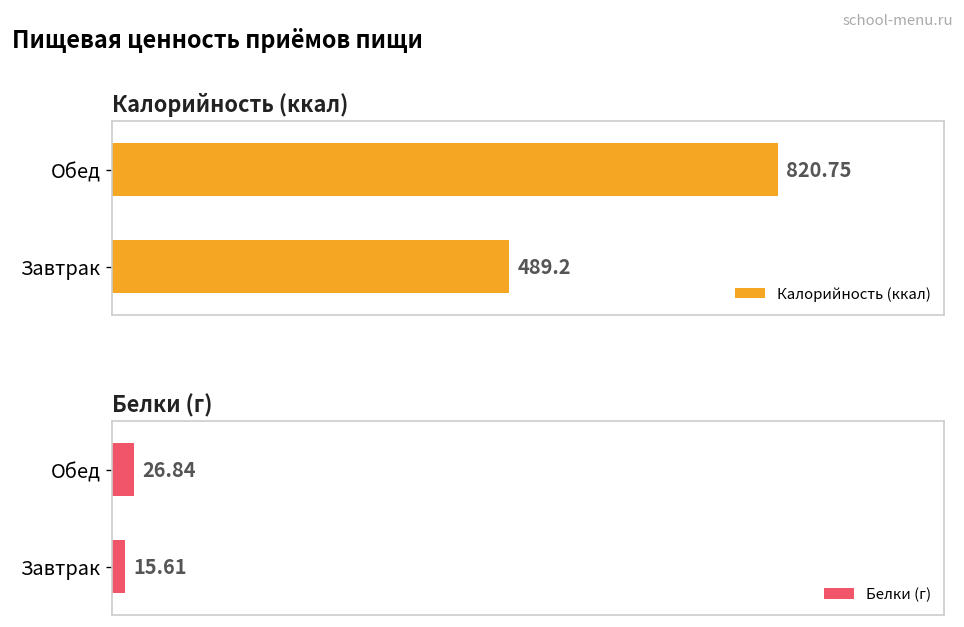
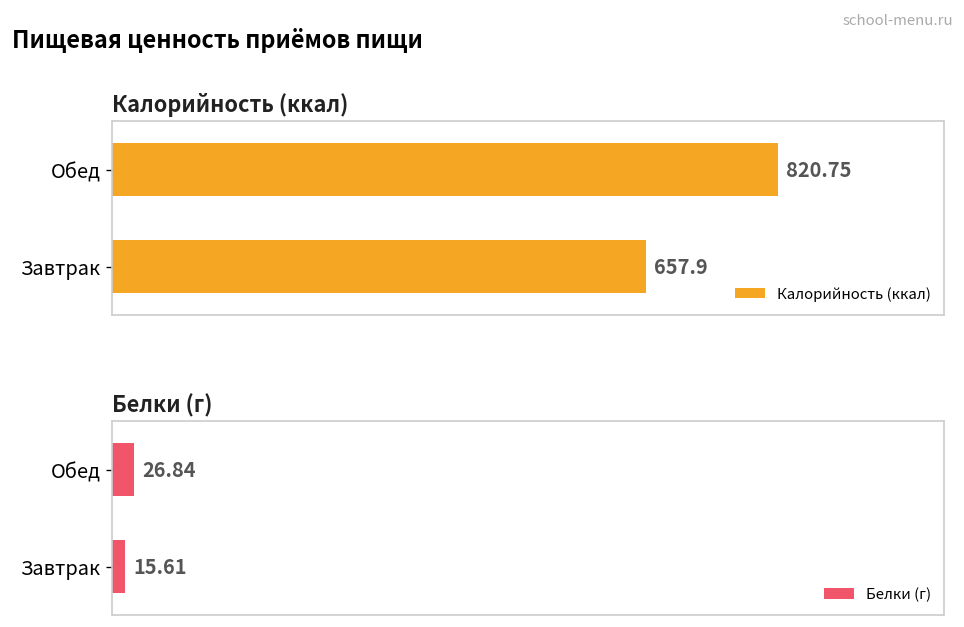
  {
    "Калорийность (ккал)": {
      "Обед": 820.75,
-     "Завтрак": 489.2
+     "Завтрак": 657.9
    },
    "Белки (г)": {
      "Обед": 26.84,
      "Завтрак": 15.61
    }
  }
